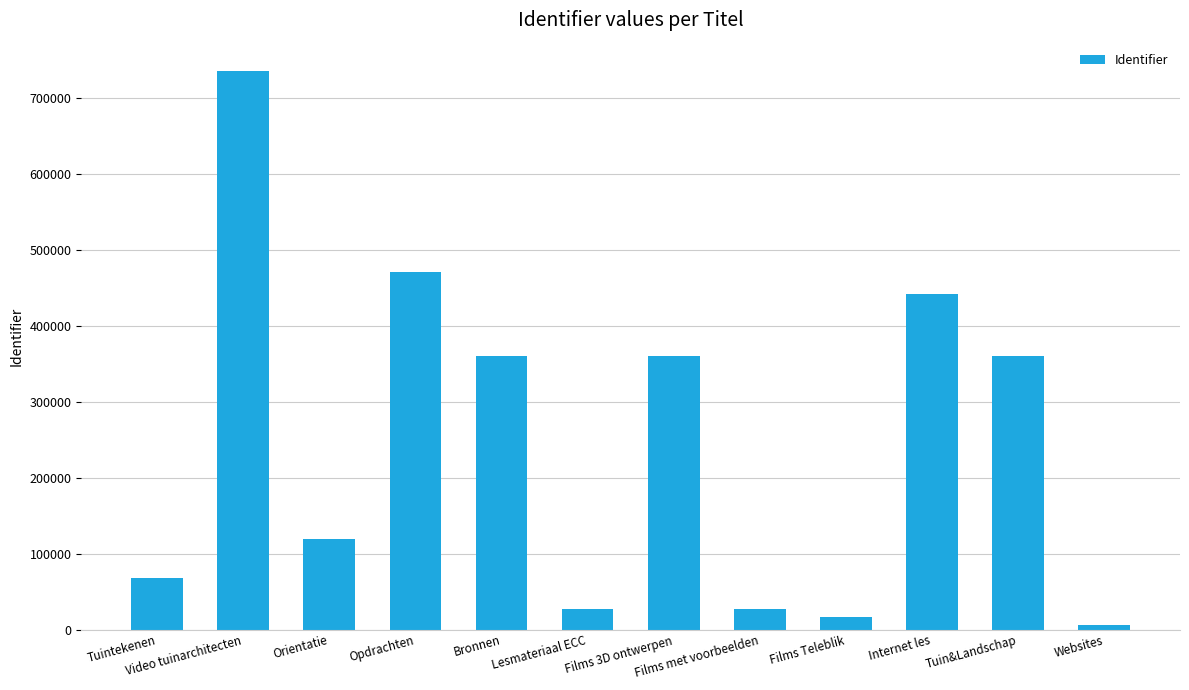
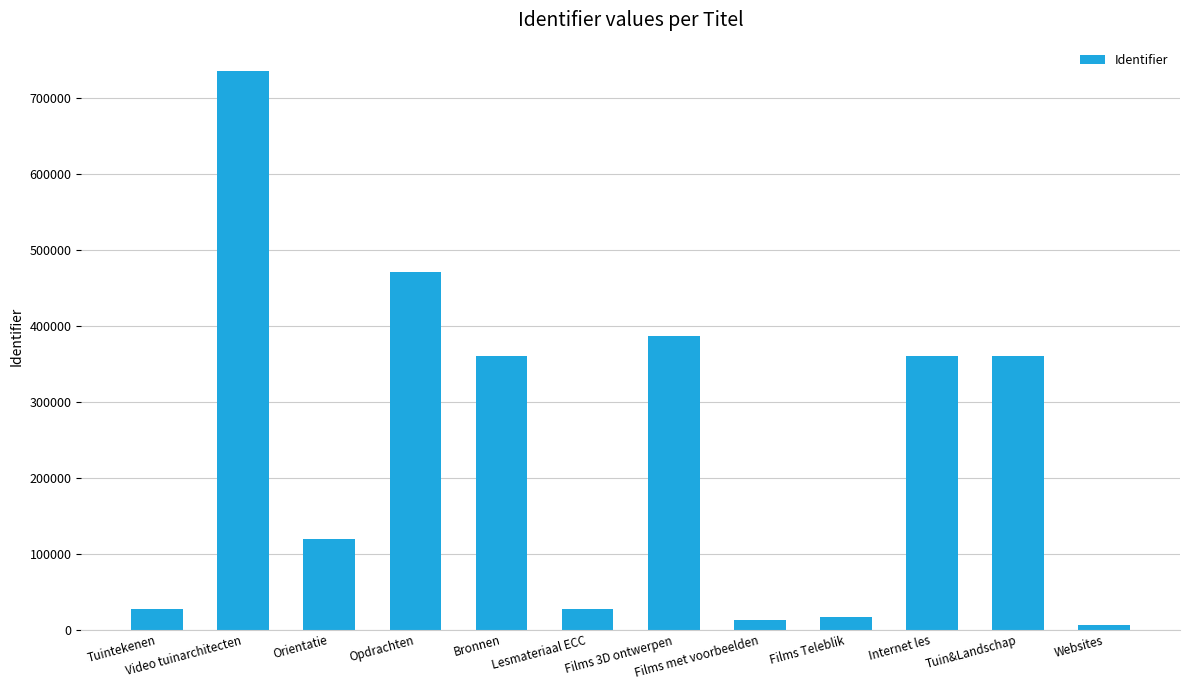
  {
-   "Tuintekenen": 70000,
+   "Tuintekenen": 30000,
    "Video tuinarchitecten": 740000,
    "Orientatie": 120000,
    "Opdrachten": 470000,
    "Bronnen": 360000,
    "Lesmateriaal ECC": 30000,
-   "Films 3D ontwerpen": 360000,
-   "Films met voorbeelden": 30000,
+   "Films 3D ontwerpen": 390000,
+   "Films met voorbeelden": 10000,
    "Films Teleblik": 20000,
-   "Internet les": 440000,
+   "Internet les": 360000,
    "Tuin&Landschap": 360000,
    "Websites": 10000
  }
